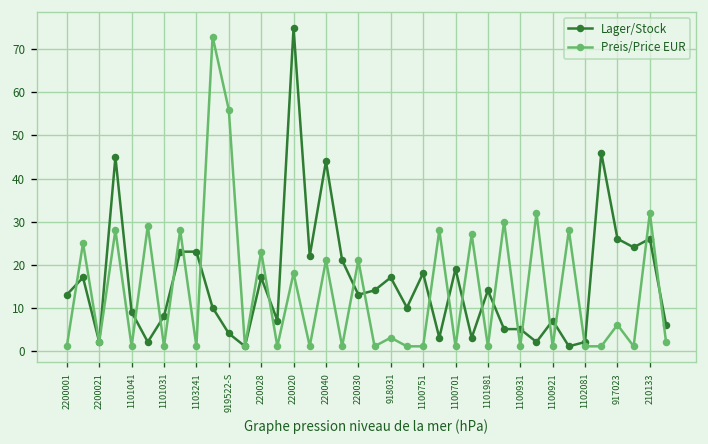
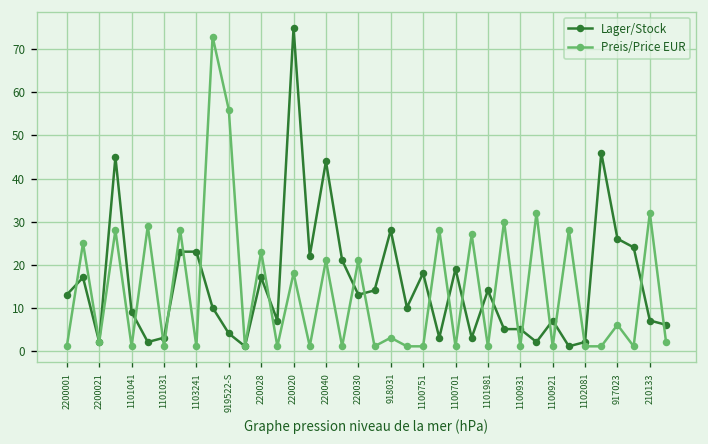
  {
    "Lager/Stock": {
      "2200001": 13,
      "1101041": 9,
-     "1101031": 8,
+     "1101031": 3,
      "1103241": 23,
      "919522-S": 4,
      "220028": 17,
      "220020": 75,
      "220040": 44,
      "220030": 13,
-     "918031": 17,
+     "918031": 28,
      "1100751": 18,
      "1100701": 19,
      "1101981": 14,
      "1100931": 5,
      "1100921": 7,
      "1102081": 2,
      "917023": 26,
-     "210133": 26
+     "210133": 7
    },
    "Preis/Price EUR": {
      "2200001": 1,
      "1101041": 1,
      "1101031": 1,
      "1103241": 1,
      "919522-S": 56,
      "220028": 23,
      "220020": 18,
      "220040": 21,
      "220030": 21,
      "918031": 3,
      "1100751": 1,
      "1100701": 1,
      "1101981": 1,
      "1100931": 1,
      "1100921": 1,
      "1102081": 1,
      "917023": 6,
      "210133": 32
    }
  }
